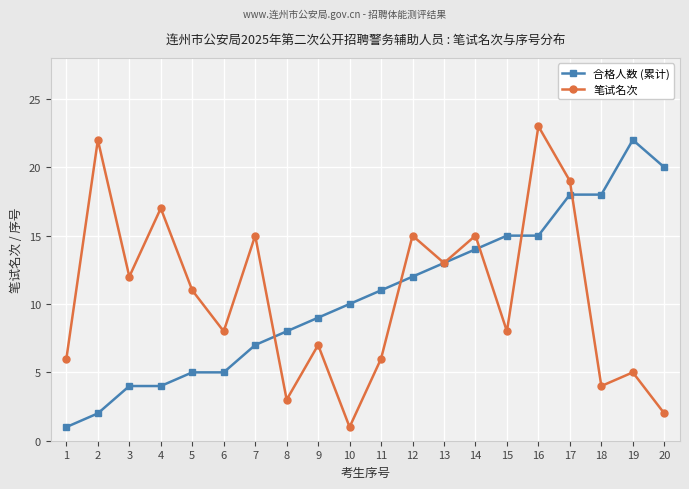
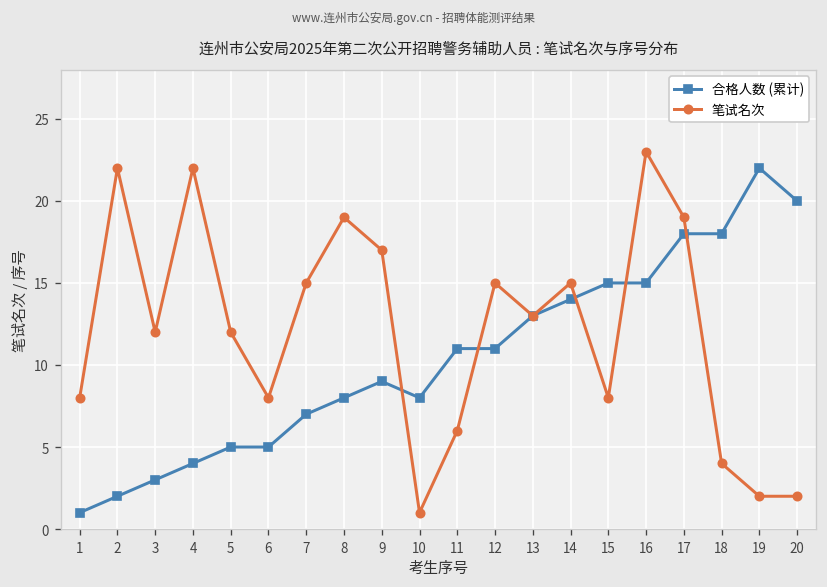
  {
    "合格人数 (累计)": {
      "1": 1,
      "2": 2,
-     "3": 4,
+     "3": 3,
      "4": 4,
      "5": 5,
      "6": 5,
      "7": 7,
      "8": 8,
      "9": 9,
-     "10": 10,
+     "10": 8,
      "11": 11,
-     "12": 12,
+     "12": 11,
      "14": 14,
      "15": 15,
      "16": 15,
      "17": 18,
      "18": 18,
      "19": 22,
      "20": 20
    },
    "笔试名次": {
-     "1": 6,
+     "1": 8,
      "2": 22,
      "3": 12,
-     "4": 17,
-     "5": 11,
+     "4": 22,
+     "5": 12,
      "6": 8,
      "7": 15,
-     "8": 3,
-     "9": 7,
+     "8": 19,
+     "9": 17,
      "10": 1,
      "11": 6,
      "12": 15,
      "14": 15,
      "15": 8,
      "16": 23,
      "17": 19,
      "18": 4,
-     "19": 5,
+     "19": 2,
      "20": 2
    }
  }
